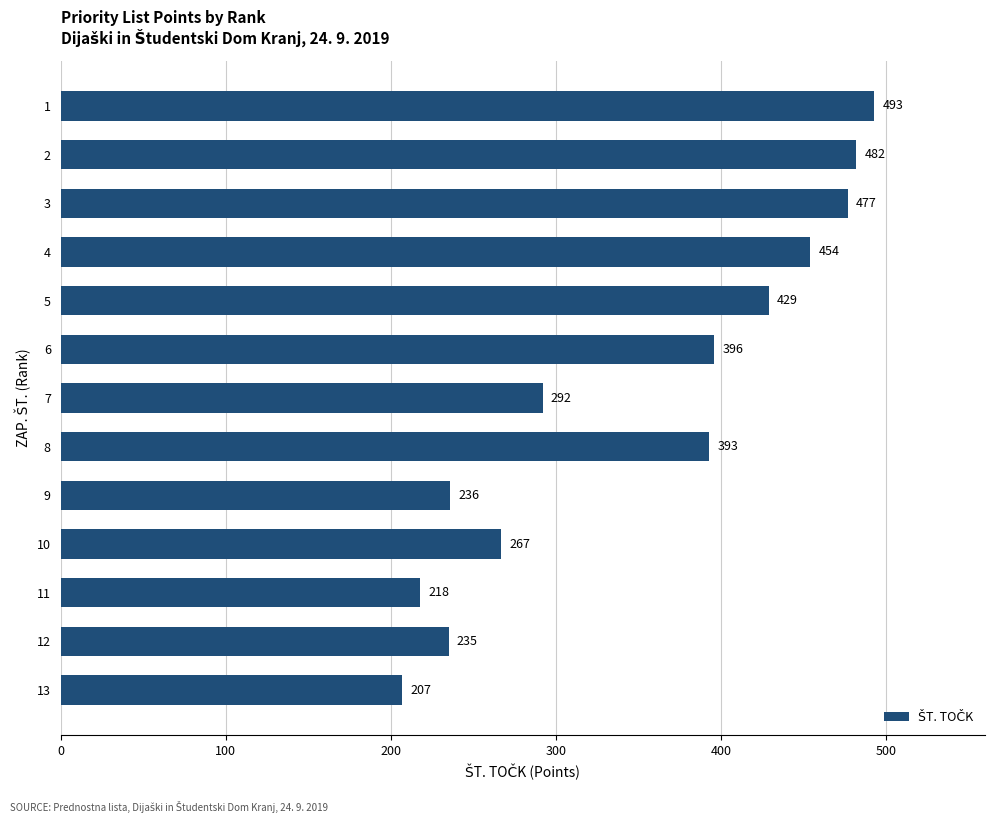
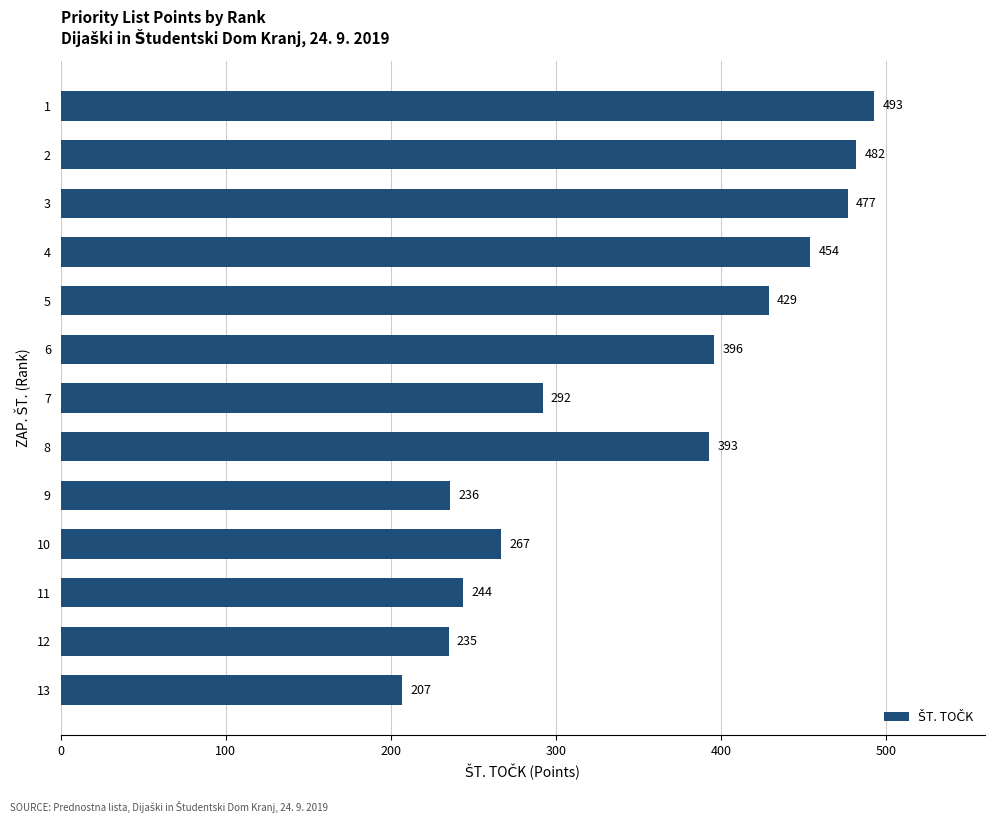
  {
    "1": 493,
    "2": 482,
    "3": 477,
    "4": 454,
    "5": 429,
    "6": 396,
    "7": 292,
    "8": 393,
    "9": 236,
    "10": 267,
-   "11": 218,
+   "11": 244,
    "12": 235,
    "13": 207
  }
